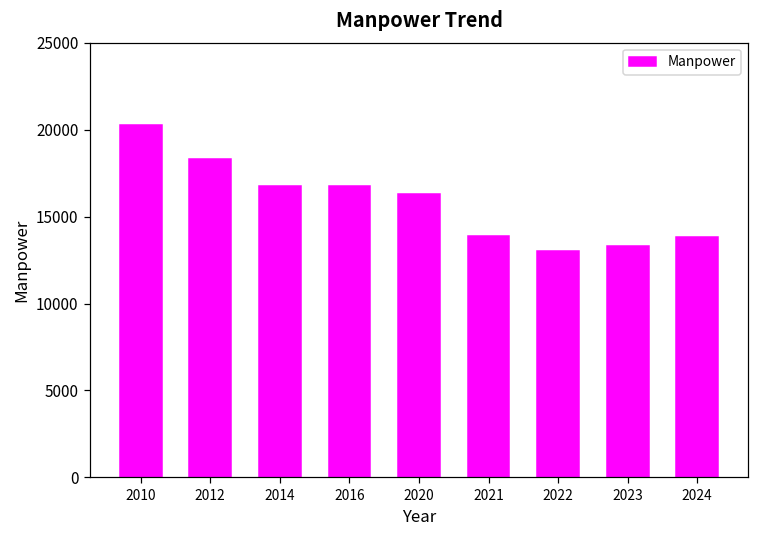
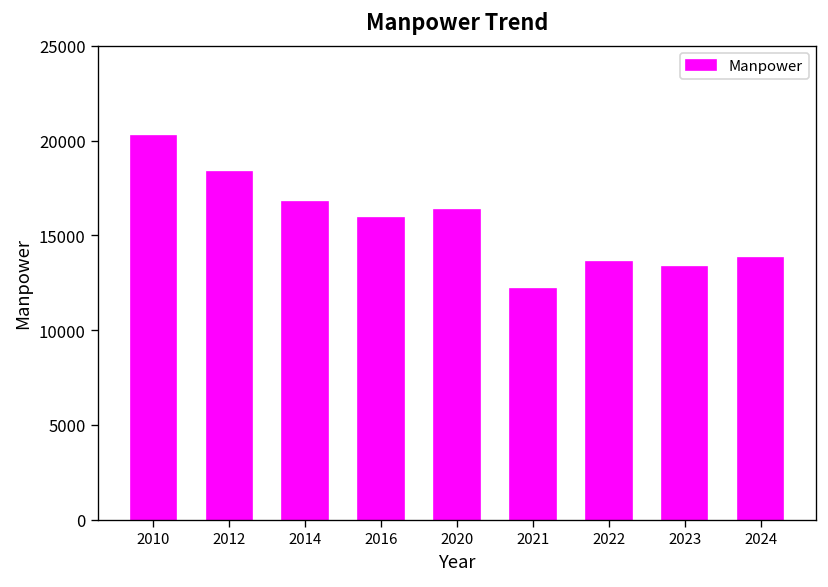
  {
    "2010": 20300,
    "2012": 18300,
    "2014": 16800,
-   "2016": 16800,
+   "2016": 15900,
    "2020": 16300,
-   "2021": 13900,
-   "2022": 13000,
+   "2021": 12100,
+   "2022": 13600,
    "2023": 13300,
    "2024": 13800
  }
